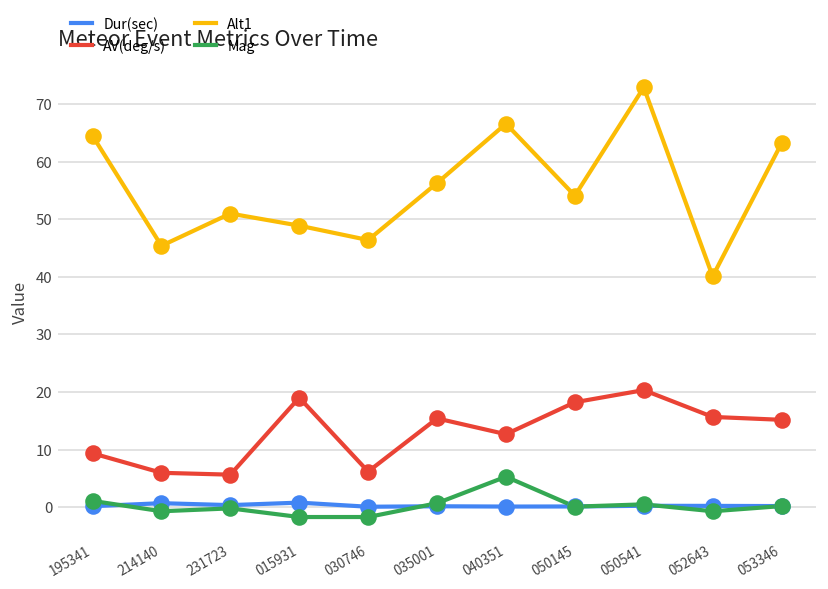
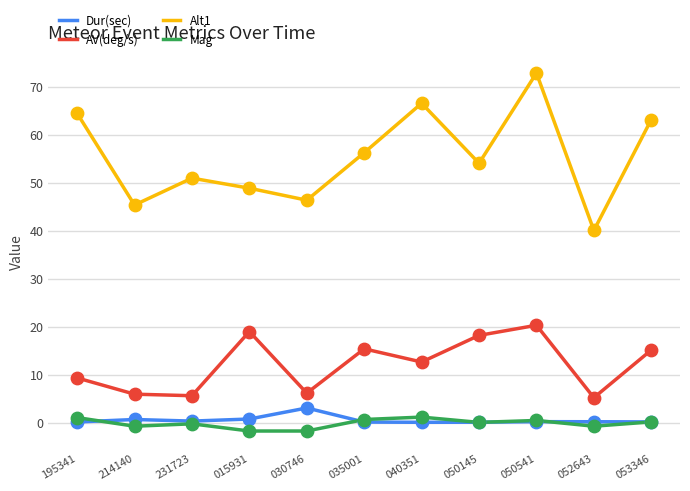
  {
    "Dur(sec)": {
      "195341": 0,
      "214140": 1,
      "231723": 0,
      "015931": 1,
-     "030746": 0,
+     "030746": 3,
      "035001": 0,
      "040351": 0,
      "052643": 0
    },
    "AV(deg/s)": {
      "195341": 9,
      "214140": 6,
      "231723": 6,
      "015931": 19,
      "030746": 6,
      "035001": 15,
      "040351": 13,
      "050145": 18,
      "050541": 20,
-     "052643": 16,
+     "052643": 5,
      "053346": 15
    },
    "Alt1": {
      "195341": 65,
      "214140": 45,
      "231723": 51,
      "015931": 49,
      "030746": 46,
      "035001": 56,
      "040351": 67,
      "050145": 54,
      "050541": 73,
      "052643": 40,
      "053346": 63
    },
    "Mag": {
      "195341": 1,
      "214140": -1,
      "231723": 0,
      "015931": -2,
      "030746": -2,
      "035001": 1,
-     "040351": 5,
+     "040351": 1,
      "052643": -1
    }
  }
